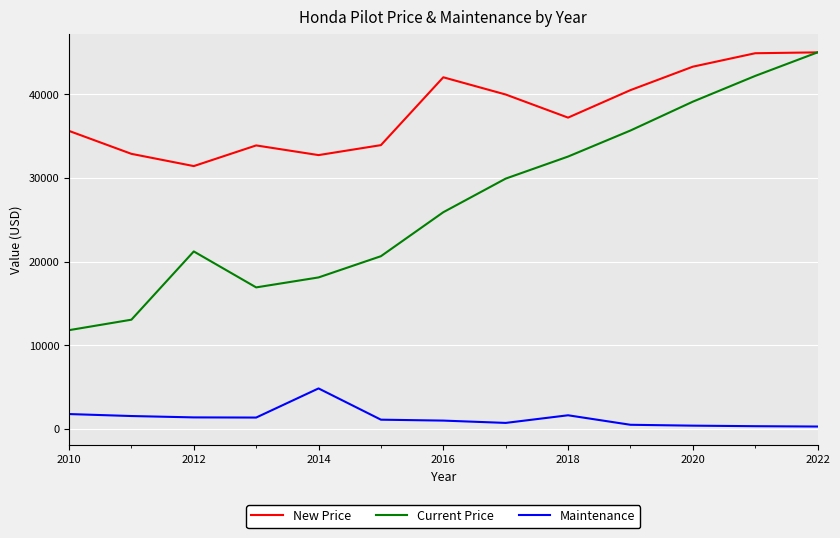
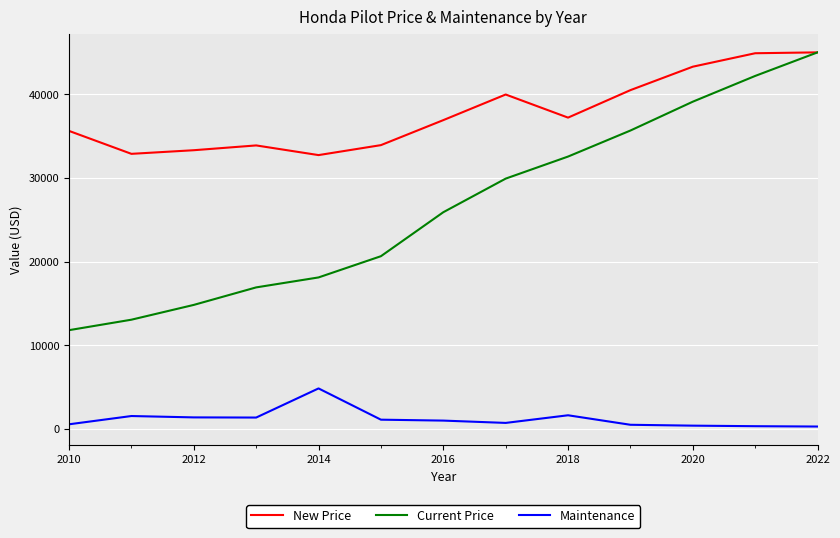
  {
    "New Price": {
      "2010": 36000,
-     "2012": 31000,
+     "2012": 33000,
      "2014": 33000,
-     "2016": 42000,
+     "2016": 37000,
      "2018": 37000,
      "2020": 43000
    },
    "Current Price": {
      "2010": 12000,
-     "2012": 21000,
+     "2012": 15000,
      "2014": 18000,
      "2016": 26000,
      "2018": 33000,
      "2020": 39000
    },
    "Maintenance": {
-     "2010": 2000,
+     "2010": 1000,
      "2012": 1000,
      "2014": 5000,
      "2016": 1000,
      "2018": 2000,
      "2020": 0,
      "2022": 0
    }
  }
